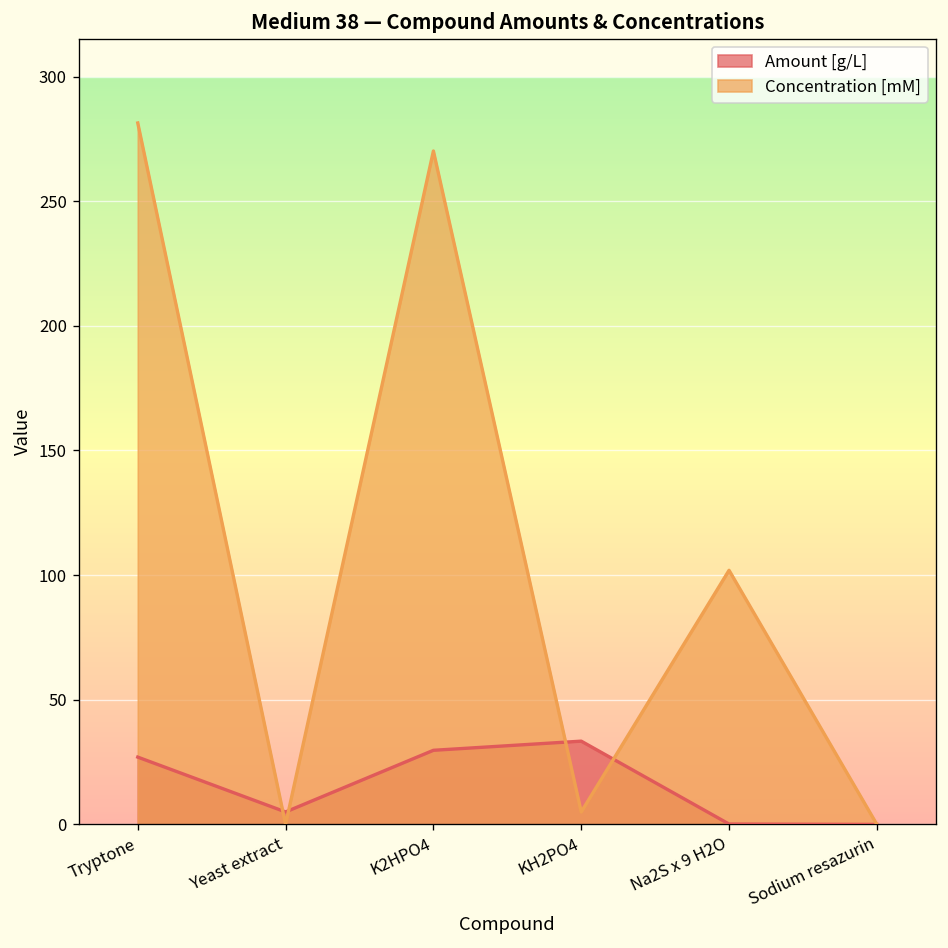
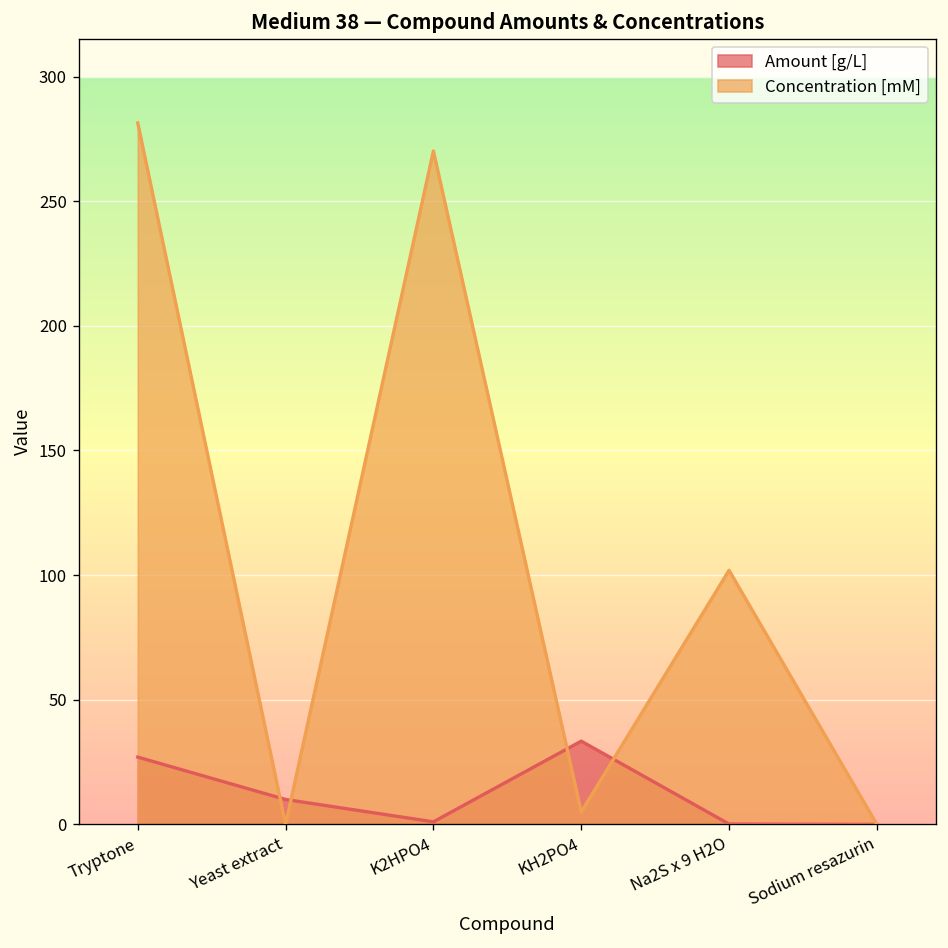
  {
    "Amount [g/L]": {
      "Tryptone": 27,
-     "Yeast extract": 5,
-     "K2HPO4": 30,
+     "Yeast extract": 10,
+     "K2HPO4": 1,
      "KH2PO4": 33,
      "Na2S x 9 H2O": 0
    },
    "Concentration [mM]": {
      "Tryptone": 281,
      "Yeast extract": 0,
      "K2HPO4": 270,
      "KH2PO4": 5,
      "Na2S x 9 H2O": 102
    }
  }
